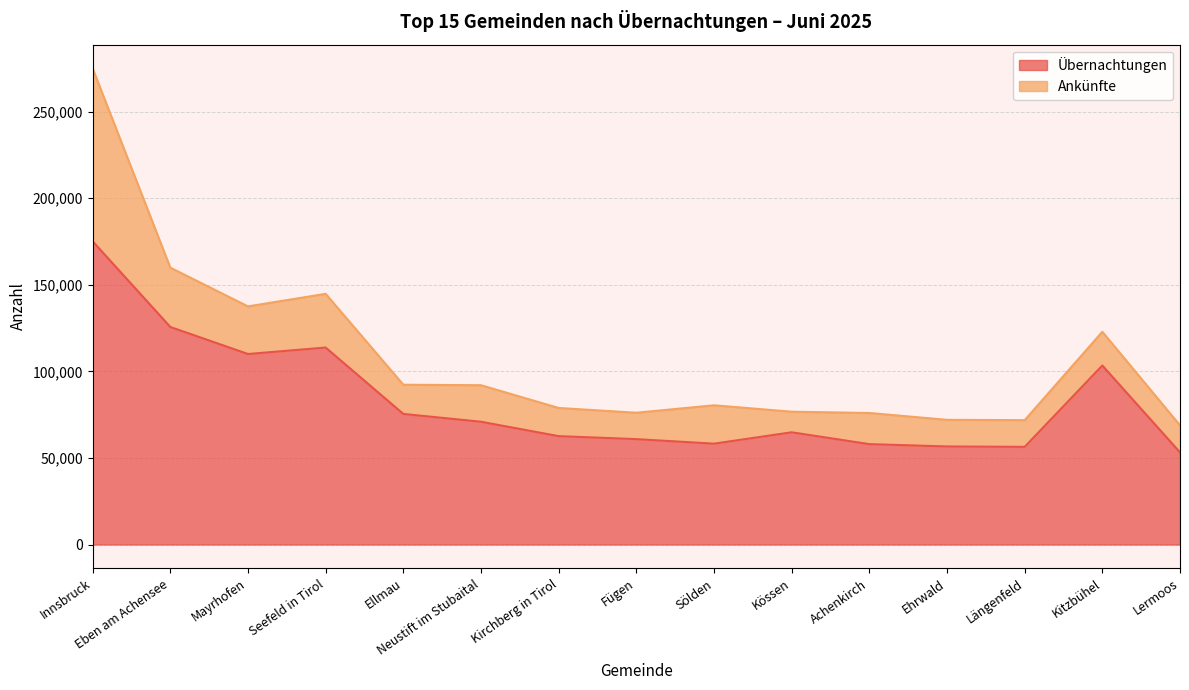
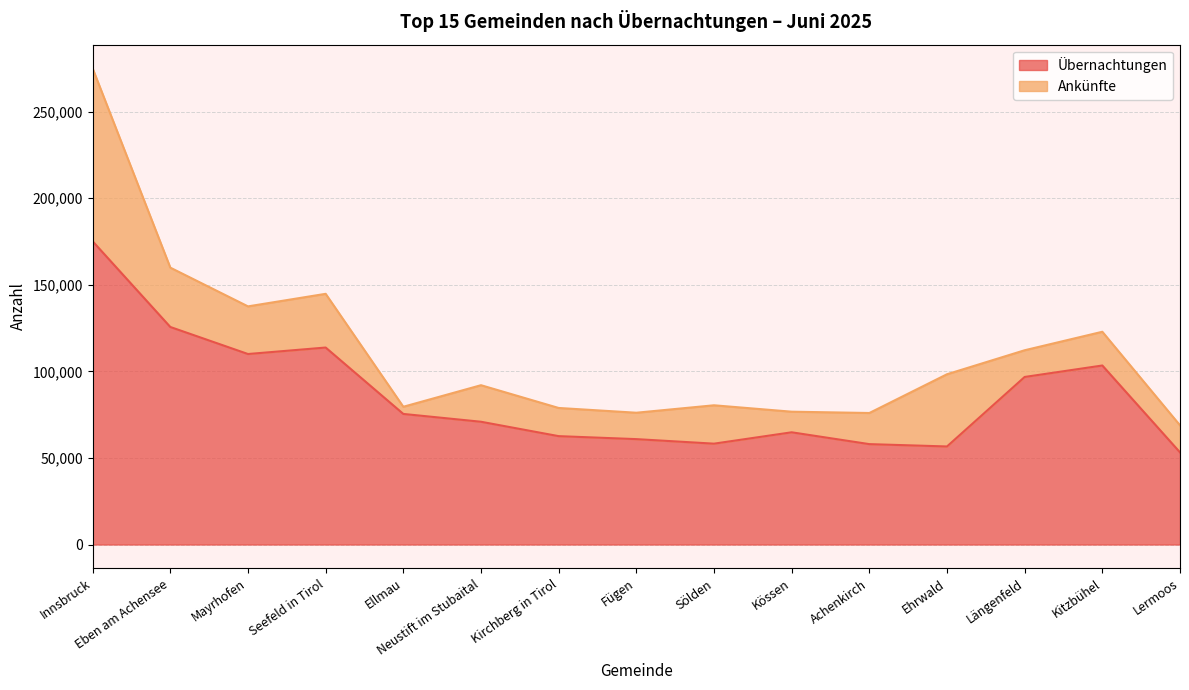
  {
    "Übernachtungen": {
      "Innsbruck": "175,000",
      "Eben am Achensee": "126,000",
      "Mayrhofen": "110,000",
      "Seefeld in Tirol": "114,000",
      "Ellmau": "75,000",
      "Neustift im Stubaital": "71,000",
      "Kirchberg in Tirol": "63,000",
      "Fügen": "61,000",
      "Sölden": "58,000",
      "Kössen": "65,000",
      "Achenkirch": "58,000",
      "Ehrwald": "57,000",
-     "Längenfeld": "56,000",
+     "Längenfeld": "97,000",
      "Kitzbühel": "103,000",
      "Lermoos": "53,000"
    },
    "Ankünfte": {
      "Innsbruck": "100,000",
      "Eben am Achensee": "34,000",
      "Mayrhofen": "28,000",
      "Seefeld in Tirol": "31,000",
-     "Ellmau": "17,000",
+     "Ellmau": "4,000",
      "Neustift im Stubaital": "21,000",
      "Kirchberg in Tirol": "16,000",
      "Fügen": "15,000",
      "Sölden": "22,000",
      "Kössen": "12,000",
      "Achenkirch": "18,000",
-     "Ehrwald": "15,000",
+     "Ehrwald": "42,000",
      "Längenfeld": "15,000",
      "Kitzbühel": "19,000",
      "Lermoos": "16,000"
    }
  }
